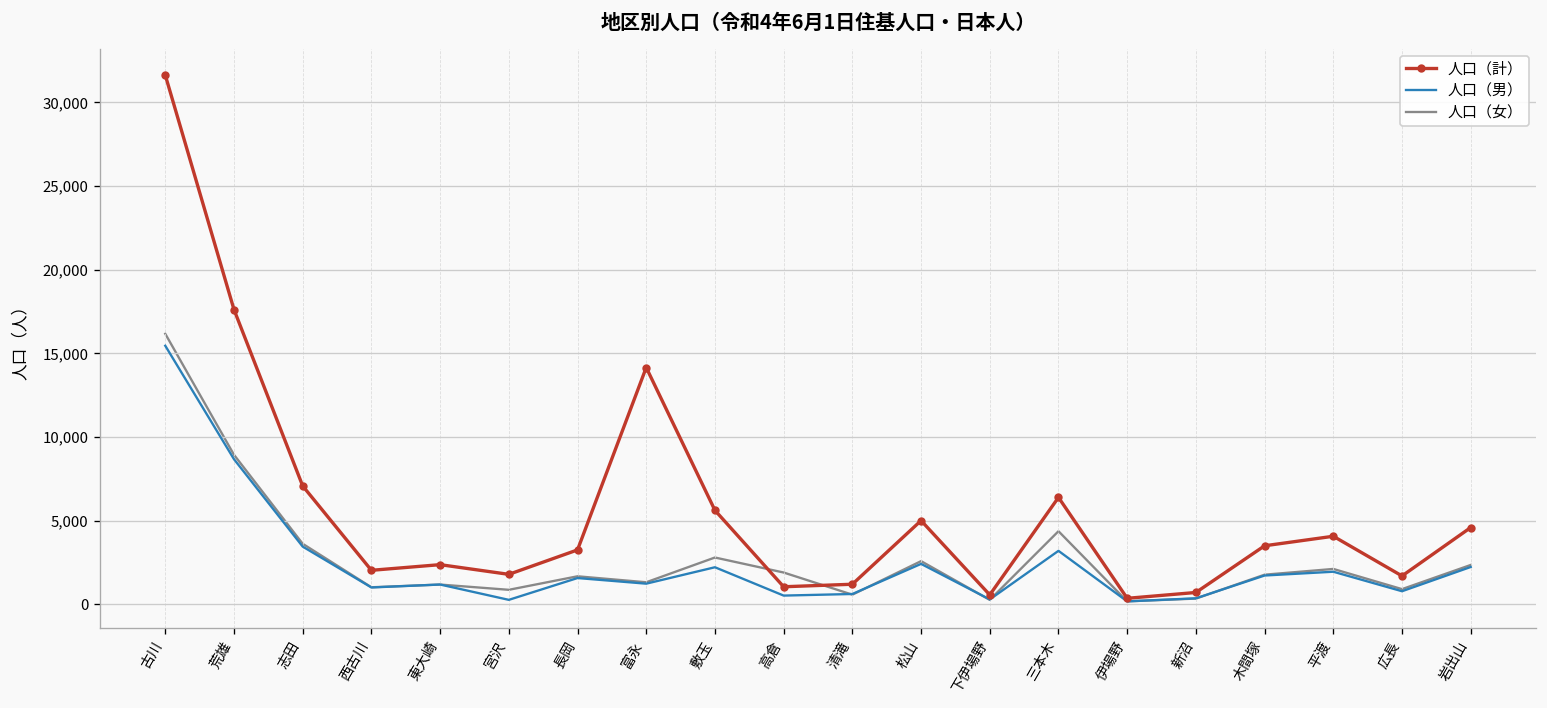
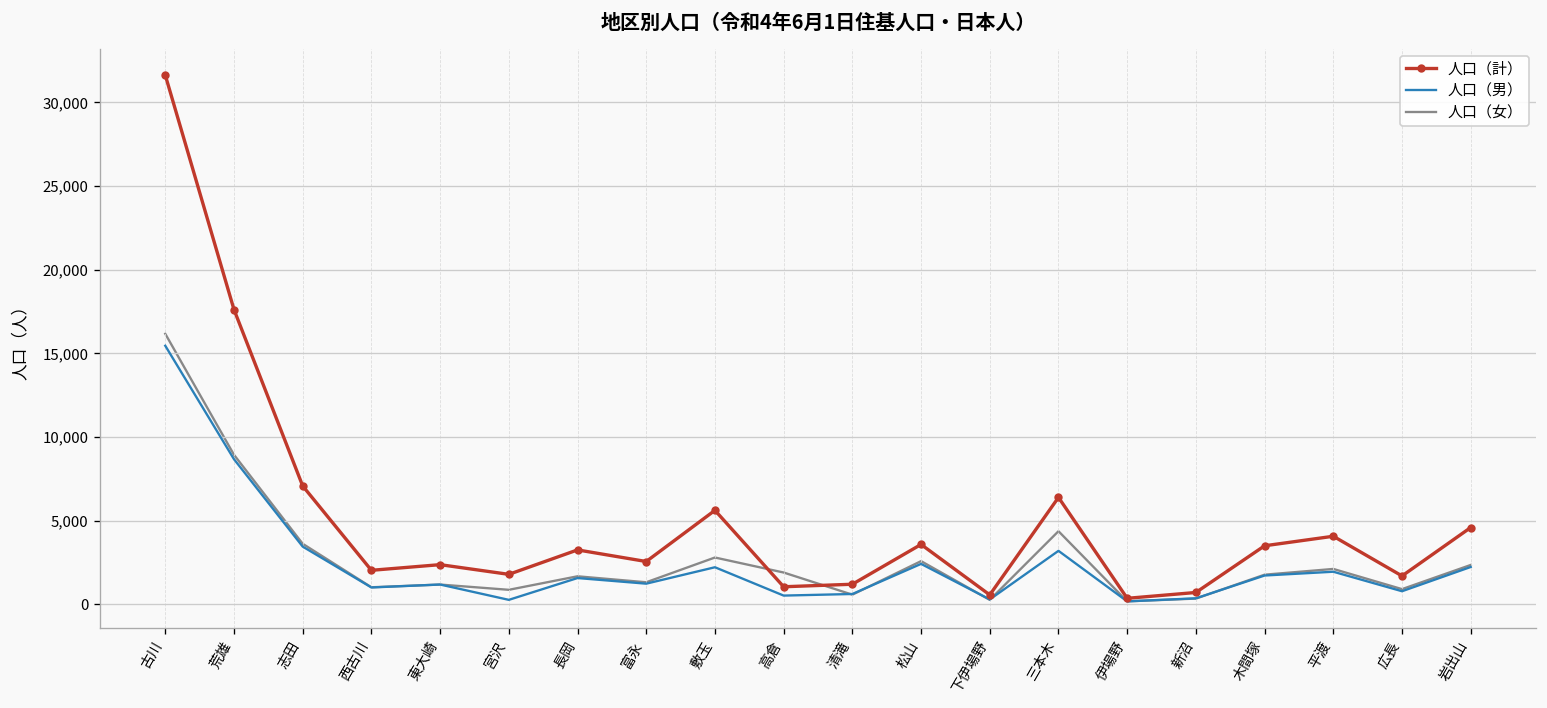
  {
    "人口（計）": {
      "古川": "31,600",
      "荒雄": "17,600",
      "志田": "7,100",
      "西古川": "2,000",
      "東大崎": "2,400",
      "宮沢": "1,800",
      "長岡": "3,300",
-     "富永": "14,200",
+     "富永": "2,600",
      "敷玉": "5,600",
      "高倉": "1,100",
      "清滝": "1,200",
-     "松山": "5,000",
+     "松山": "3,600",
      "下伊場野": "600",
      "三本木": "6,400",
      "新沼": "700",
      "木間塚": "3,500",
      "平渡": "4,100",
      "広長": "1,700",
      "岩出山": "4,600"
    },
    "人口（男）": {
      "古川": "15,500",
      "荒雄": "8,700",
      "宮沢": "300",
      "敷玉": "2,200",
      "高倉": "500",
      "三本木": "3,200"
    },
    "人口（女）": {
      "古川": "16,200",
      "荒雄": "8,900",
      "宮沢": "900",
      "敷玉": "2,800",
      "高倉": "1,900",
      "三本木": "4,400"
    }
  }
